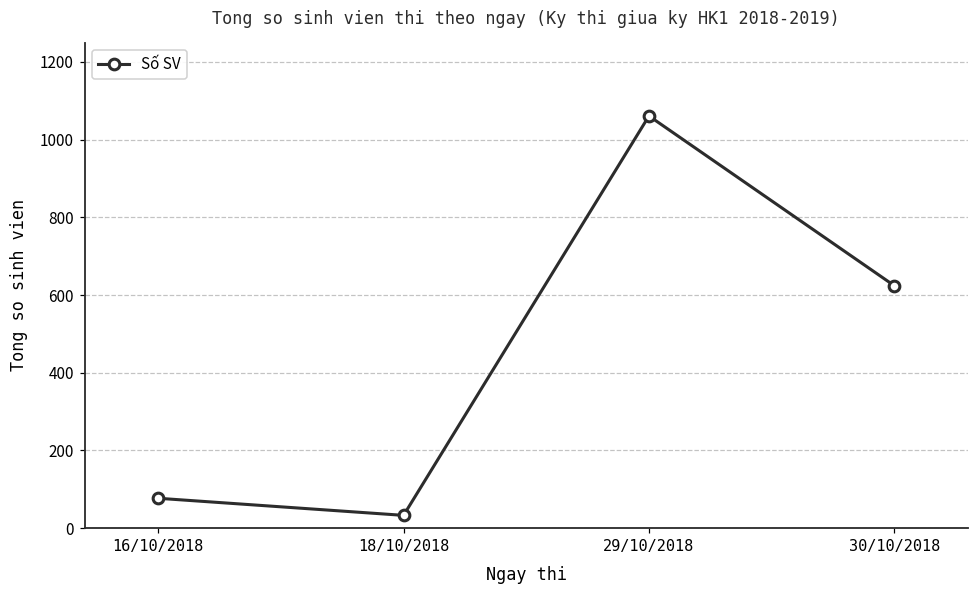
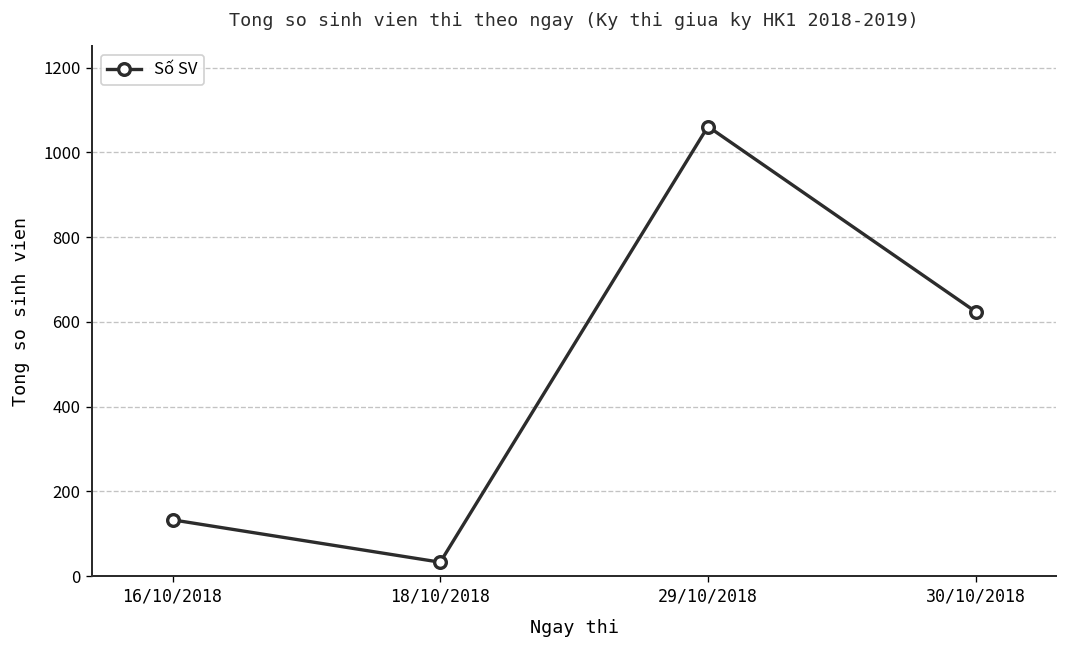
  {
-   "16/10/2018": 80,
+   "16/10/2018": 130,
    "18/10/2018": 30,
    "29/10/2018": 1060,
    "30/10/2018": 620
  }
